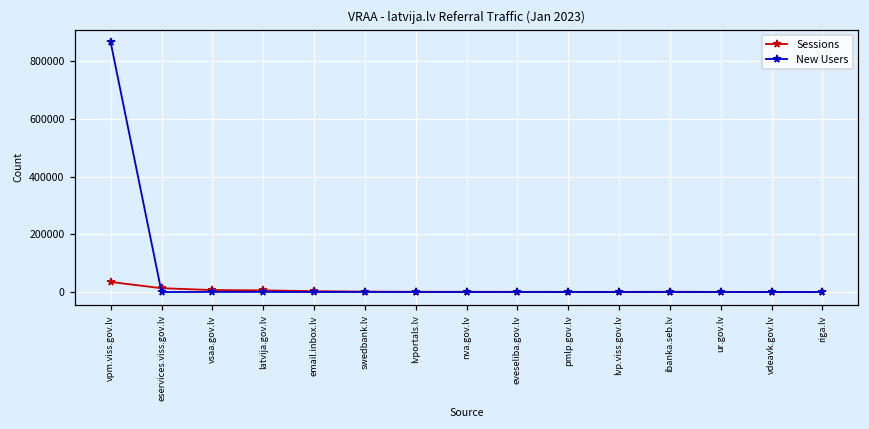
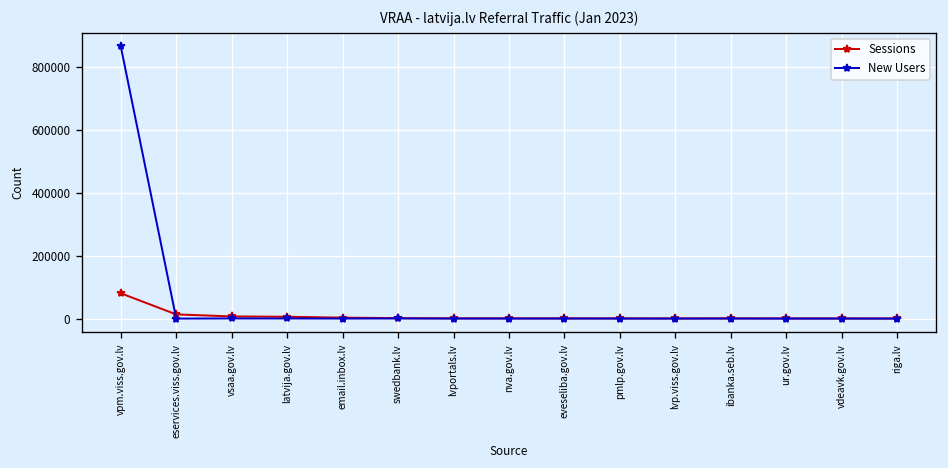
  {
    "Sessions": {
-     "vpm.viss.gov.lv": 30000,
+     "vpm.viss.gov.lv": 80000,
      "eservices.viss.gov.lv": 10000
    },
    "New Users": {
      "vpm.viss.gov.lv": 870000,
      "eservices.viss.gov.lv": 0
    }
  }
